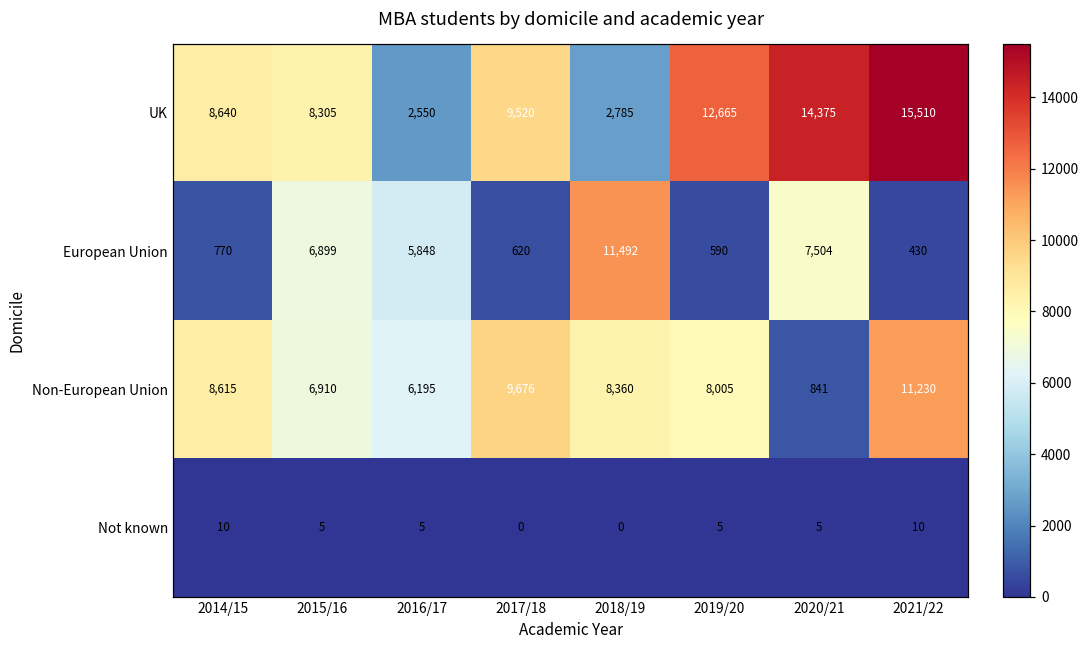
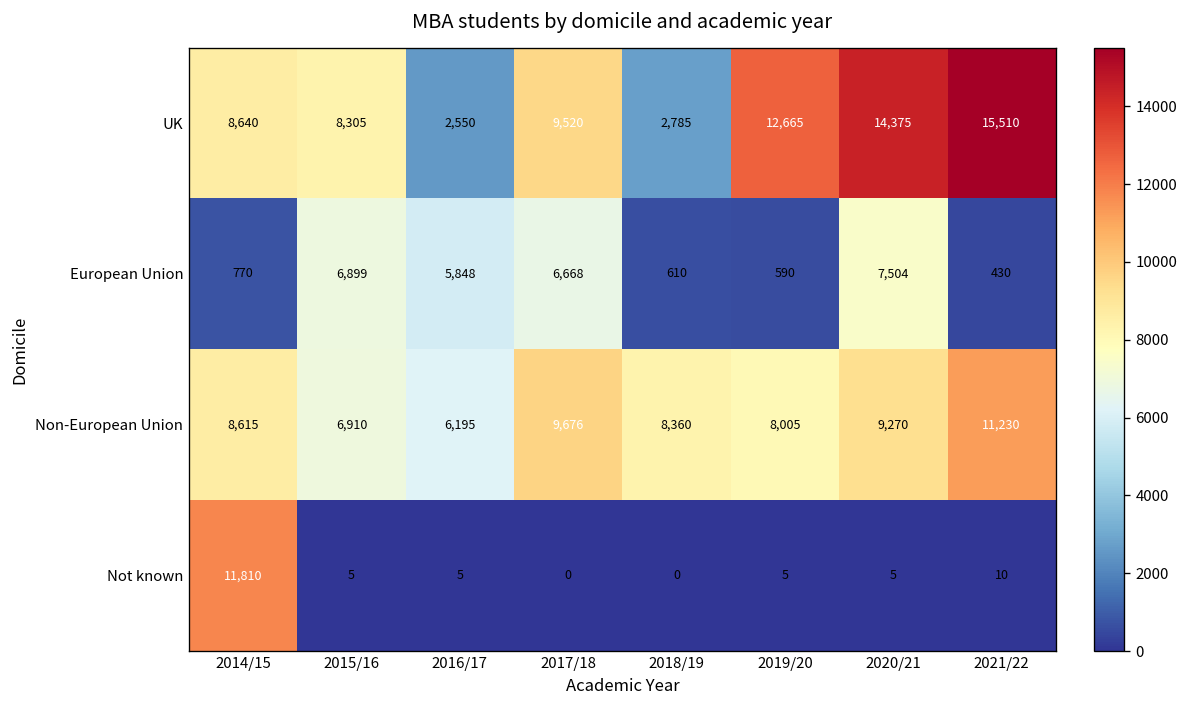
  {
    "UK": {
      "2014/15": "8,640",
      "2015/16": "8,305",
      "2016/17": "2,550",
      "2017/18": "9,520",
      "2018/19": "2,785",
      "2019/20": "12,665",
      "2020/21": "14,375",
      "2021/22": "15,510"
    },
    "European Union": {
      "2014/15": "770",
      "2015/16": "6,899",
      "2016/17": "5,848",
-     "2017/18": "620",
-     "2018/19": "11,492",
+     "2017/18": "6,668",
+     "2018/19": "610",
      "2019/20": "590",
      "2020/21": "7,504",
      "2021/22": "430"
    },
    "Non-European Union": {
      "2014/15": "8,615",
      "2015/16": "6,910",
      "2016/17": "6,195",
      "2017/18": "9,676",
      "2018/19": "8,360",
      "2019/20": "8,005",
-     "2020/21": "841",
+     "2020/21": "9,270",
      "2021/22": "11,230"
    },
    "Not known": {
-     "2014/15": "10",
+     "2014/15": "11,810",
      "2015/16": "5",
      "2016/17": "5",
      "2017/18": "0",
      "2018/19": "0",
      "2019/20": "5",
      "2020/21": "5",
      "2021/22": "10"
    }
  }
